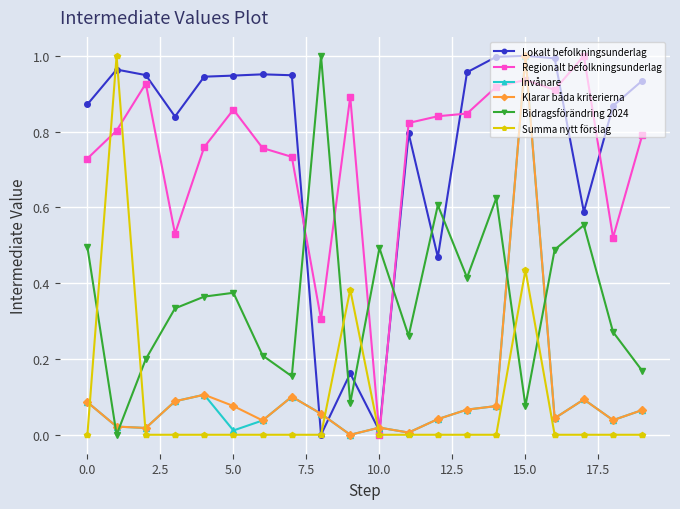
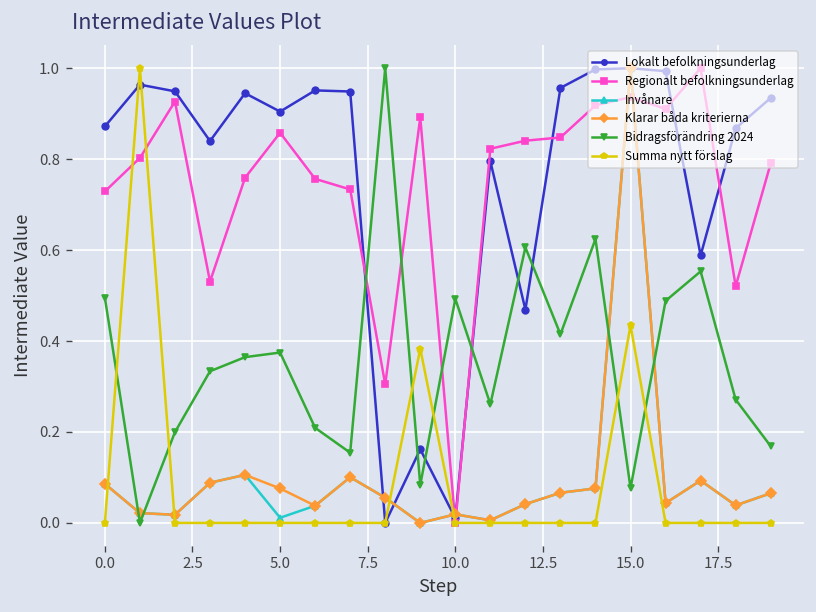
  {
    "Lokalt befolkningsunderlag": {
      "0.0": 0.87,
-     "5.0": 0.95,
+     "5.0": 0.90,
      "10.0": 0.01
    },
    "Regionalt befolkningsunderlag": {
      "0.0": 0.73,
      "5.0": 0.86
    },
    "Invånare": {
      "5.0": 0.01
    },
    "Klarar båda kriterierna": {
      "5.0": 0.08
    },
    "Bidragsförändring 2024": {
      "0.0": 0.50,
      "5.0": 0.37,
      "10.0": 0.49,
      "15.0": 0.08
    },
    "Summa nytt förslag": {
      "0.0": 0.00,
      "5.0": 0.00,
      "15.0": 0.43
    }
  }
